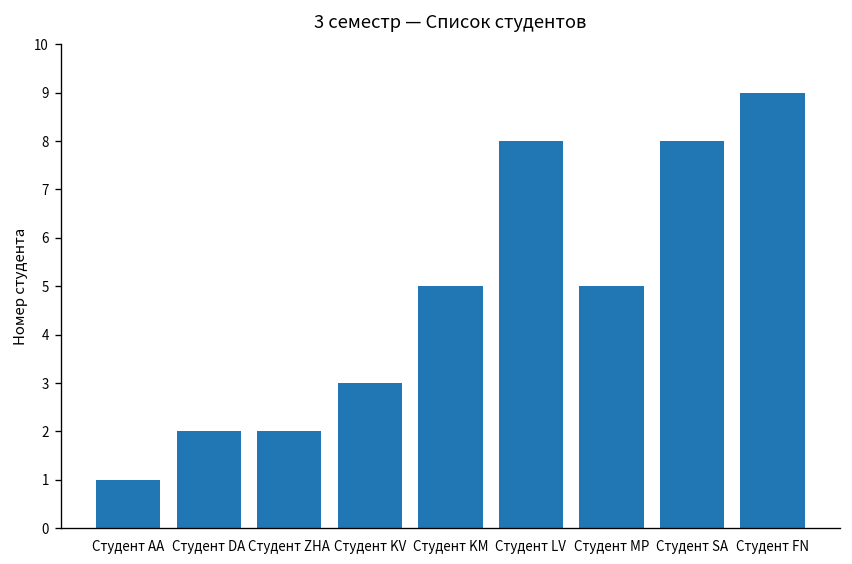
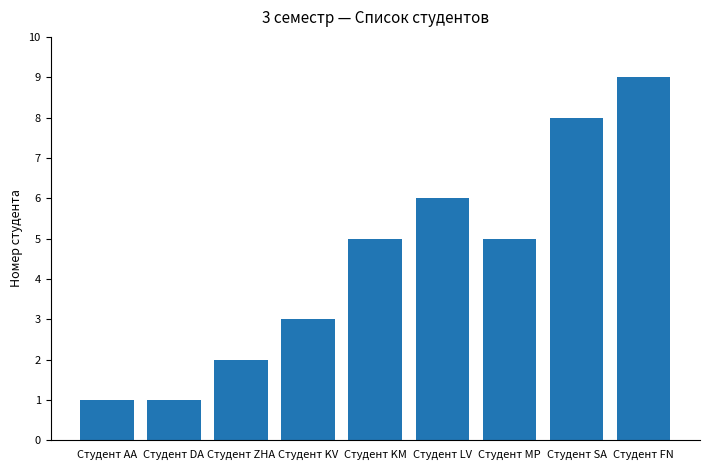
  {
    "Студент AA": 1,
-   "Студент DA": 2,
+   "Студент DA": 1,
    "Студент ZHA": 2,
    "Студент KV": 3,
    "Студент KM": 5,
-   "Студент LV": 8,
+   "Студент LV": 6,
    "Студент MP": 5,
    "Студент SA": 8,
    "Студент FN": 9
  }
